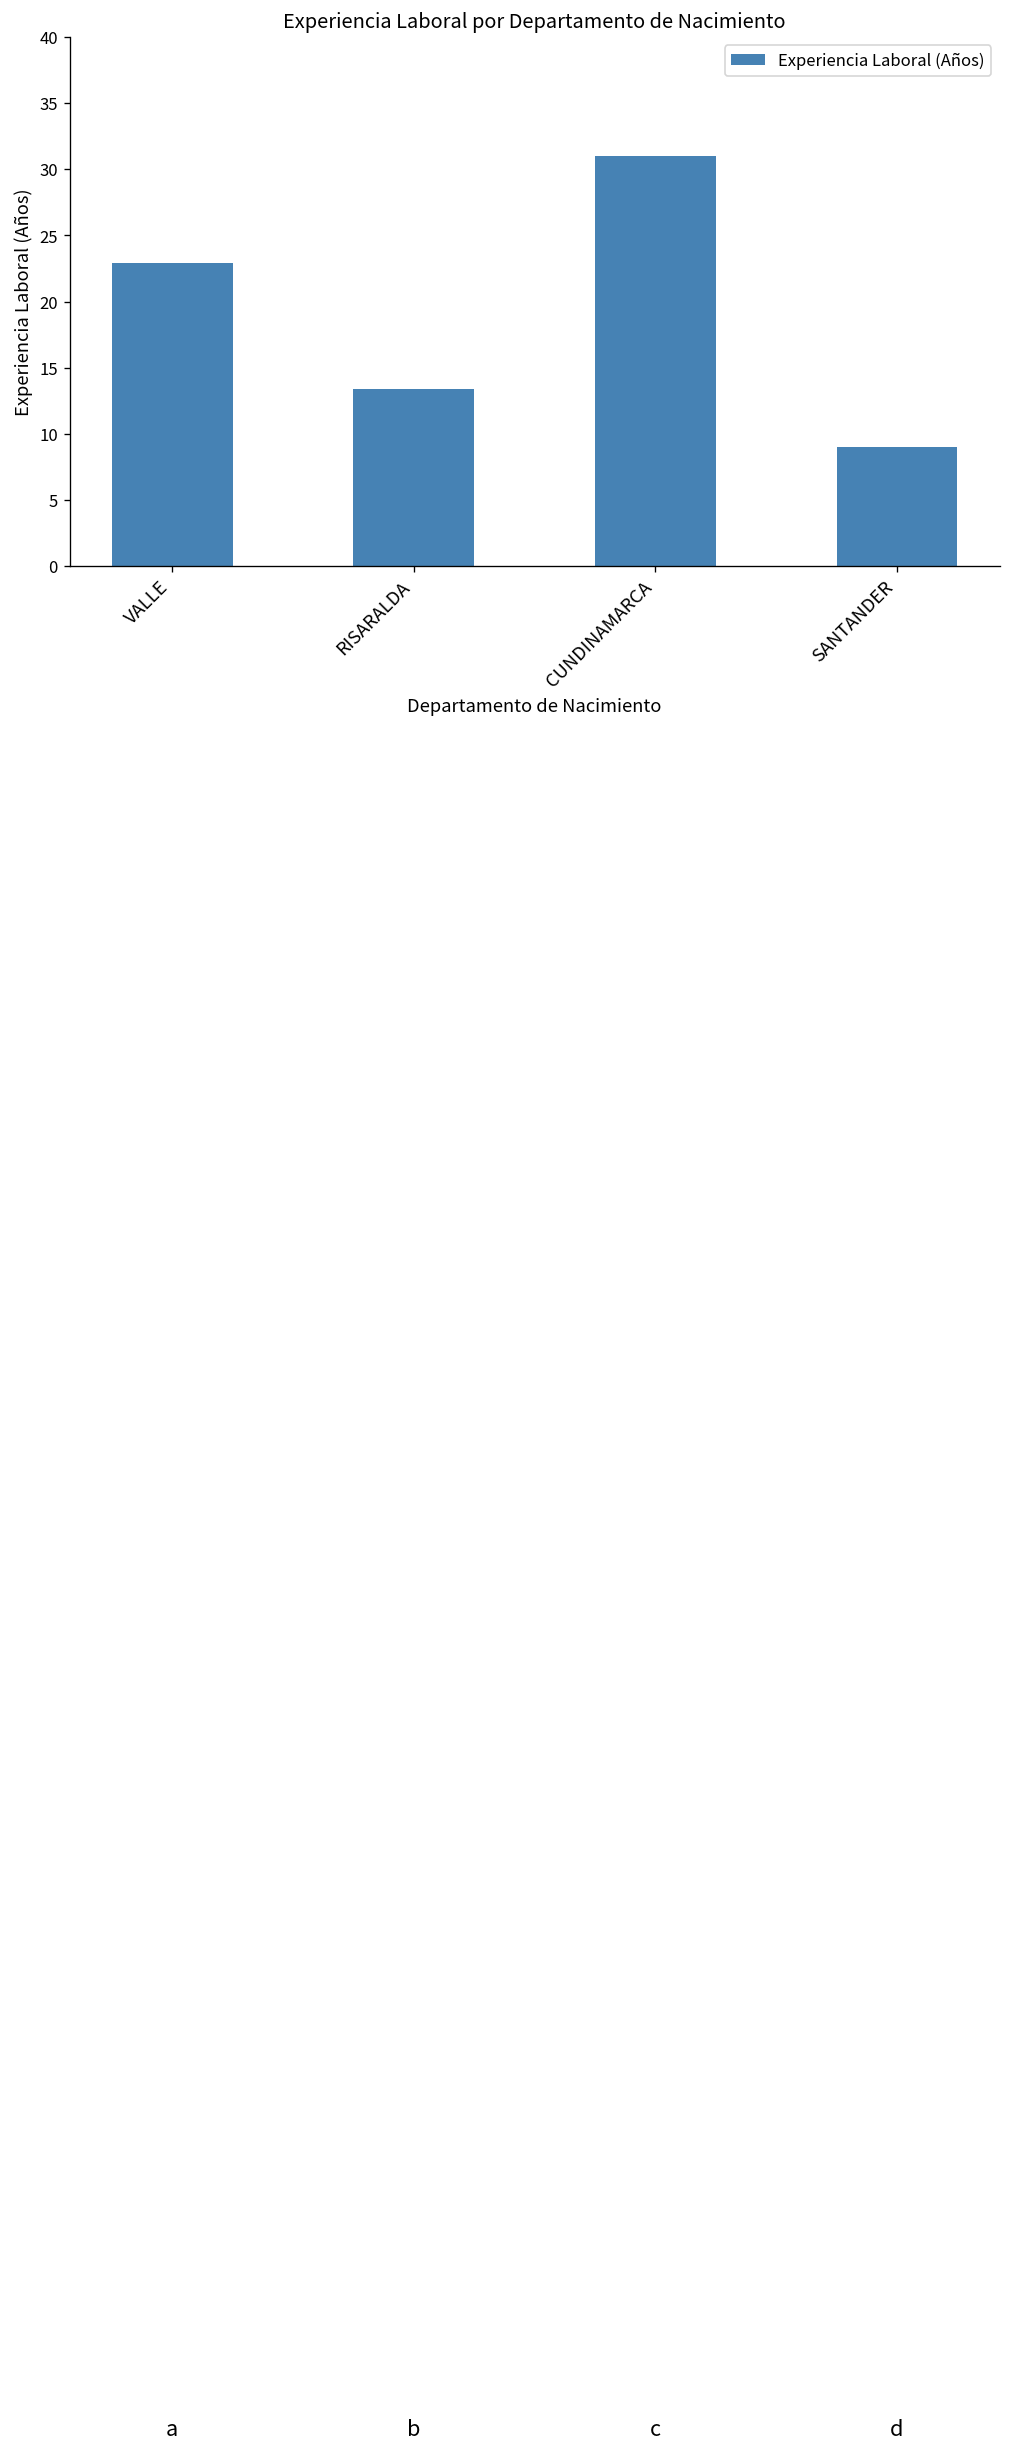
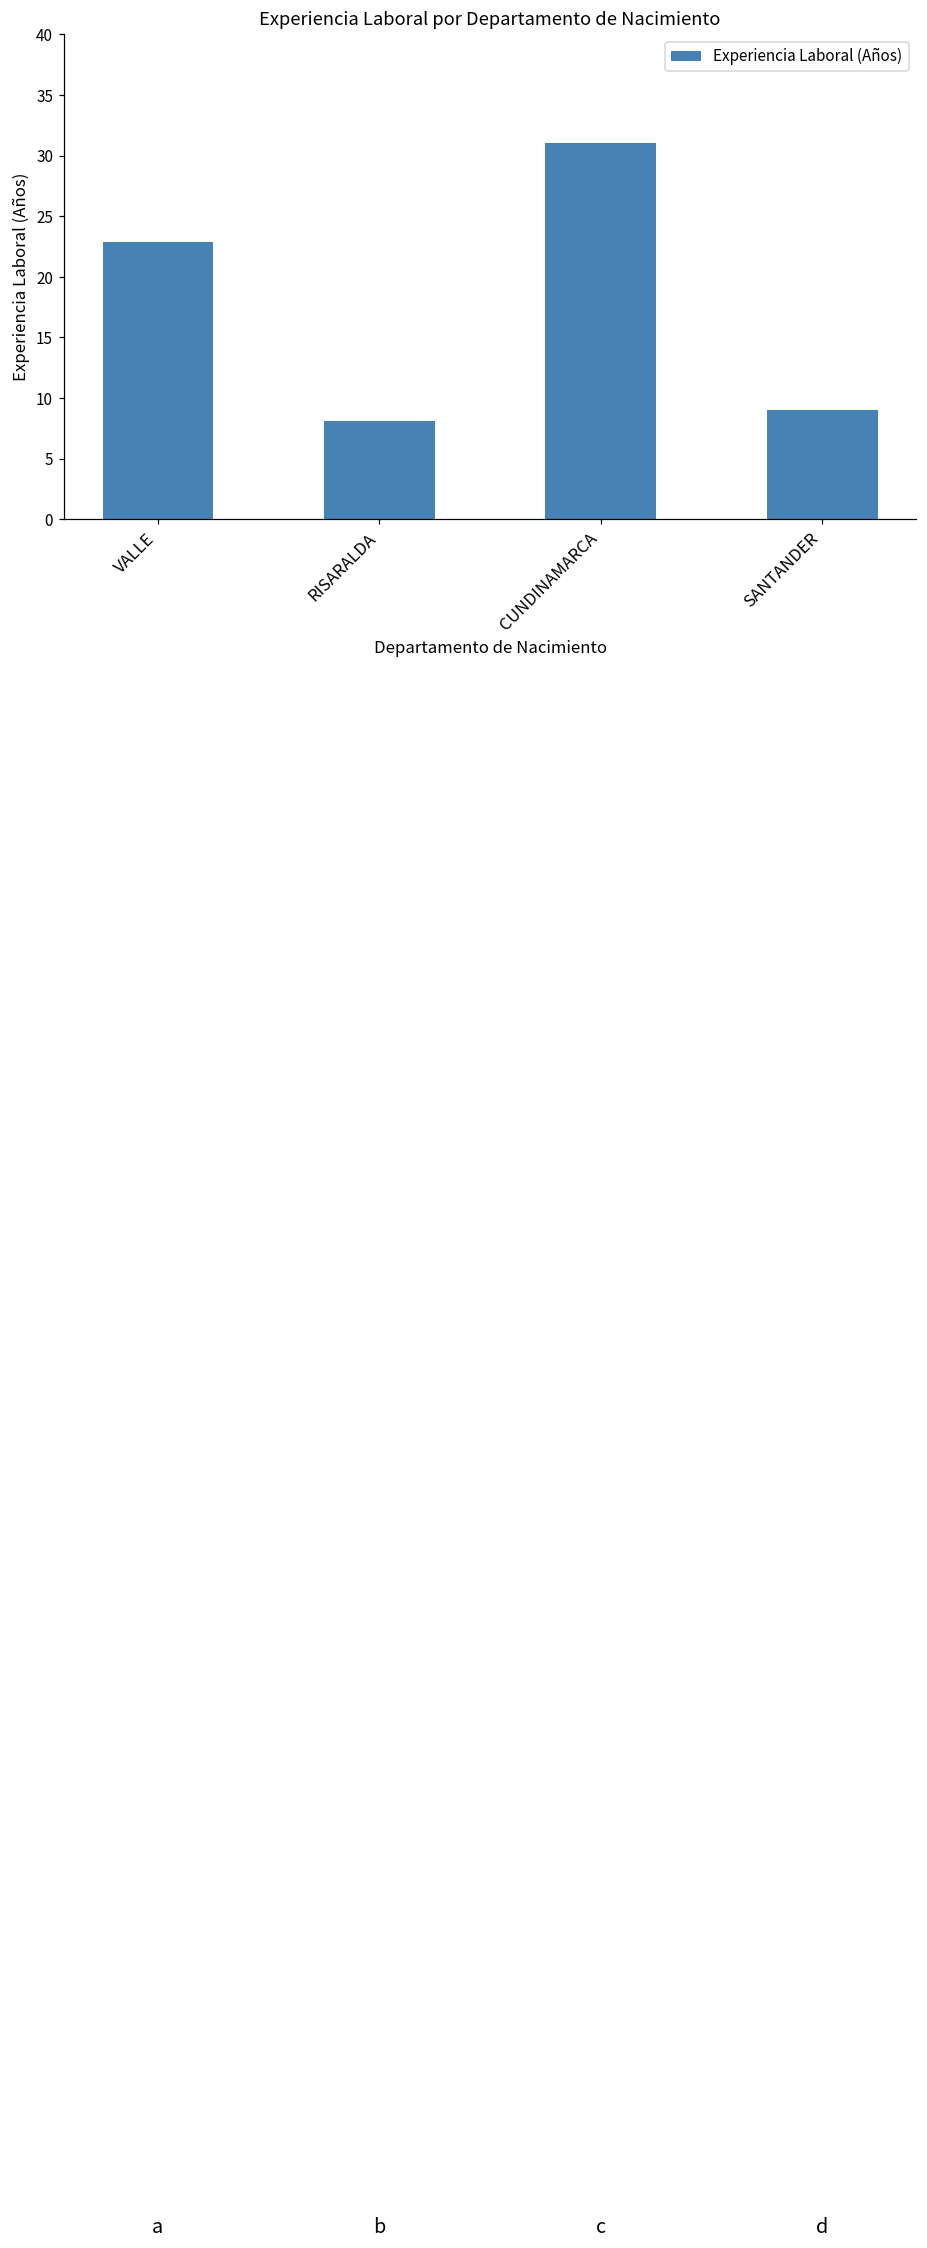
  {
    "VALLE": 22.9,
-   "RISARALDA": 13.4,
+   "RISARALDA": 8.1,
    "CUNDINAMARCA": 31.0,
    "SANTANDER": 9.0
  }
